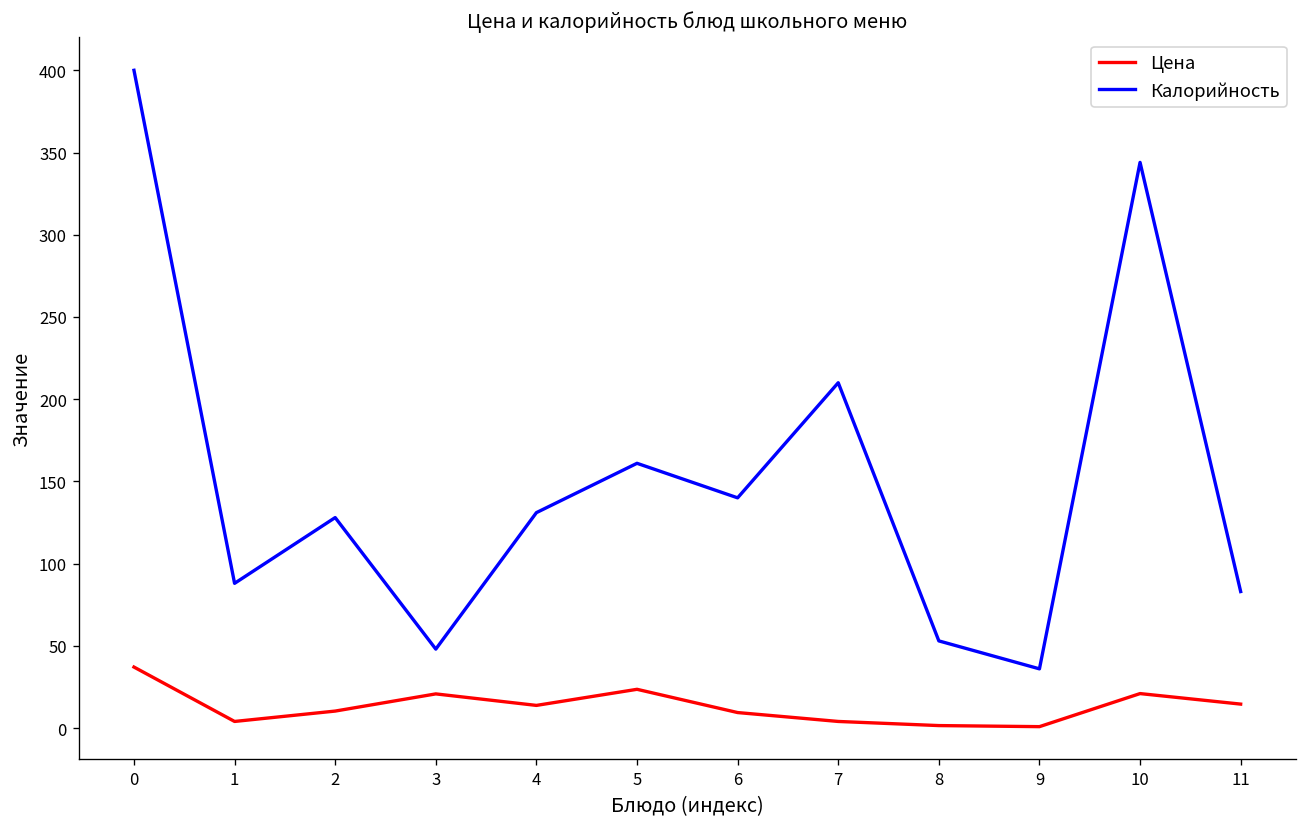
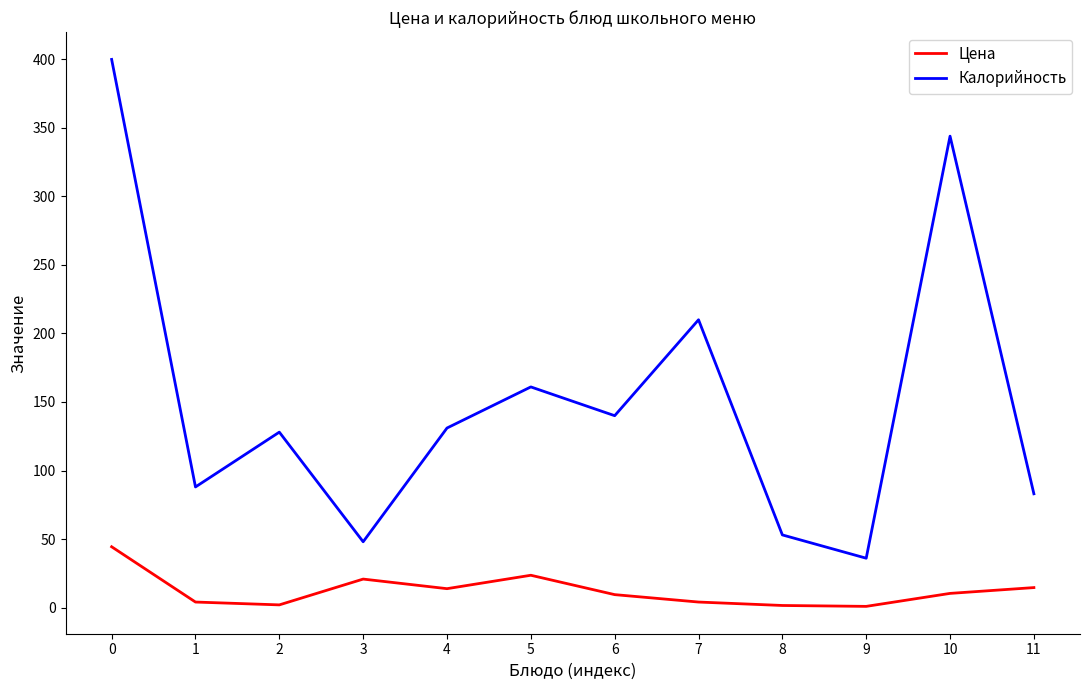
  {
    "Цена": {
-     "0": 37,
+     "0": 44,
      "1": 4,
-     "2": 10,
+     "2": 2,
      "3": 21,
      "4": 14,
      "5": 24,
      "6": 9,
      "7": 4,
      "8": 2,
      "9": 1,
-     "10": 21,
+     "10": 10,
      "11": 15
    },
    "Калорийность": {
      "0": 400,
      "1": 88,
      "2": 128,
      "3": 48,
      "4": 131,
      "5": 161,
      "6": 140,
      "7": 210,
      "8": 53,
      "9": 36,
      "10": 344,
      "11": 83
    }
  }
